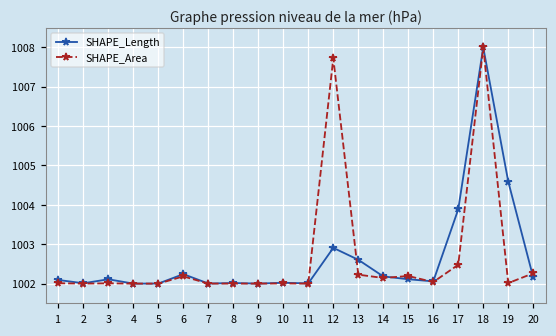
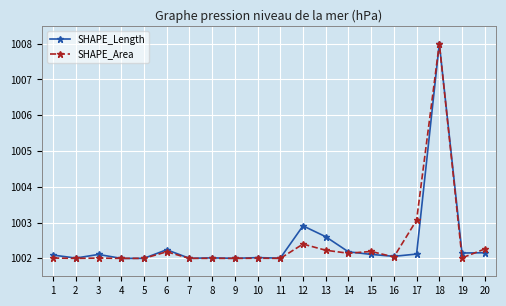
  {
    "SHAPE_Length": {
      "1": 1002.1,
      "3": 1002.1,
      "12": 1002.9,
      "13": 1002.6,
      "15": 1002.1,
-     "17": 1003.9,
-     "19": 1004.6,
+     "17": 1002.1,
+     "19": 1002.1,
      "20": 1002.2
    },
    "SHAPE_Area": {
      "1": 1002.0,
      "3": 1002.0,
-     "12": 1007.7,
+     "12": 1002.4,
      "13": 1002.2,
      "15": 1002.2,
-     "17": 1002.5,
+     "17": 1003.1,
      "19": 1002.0,
      "20": 1002.3
    }
  }
